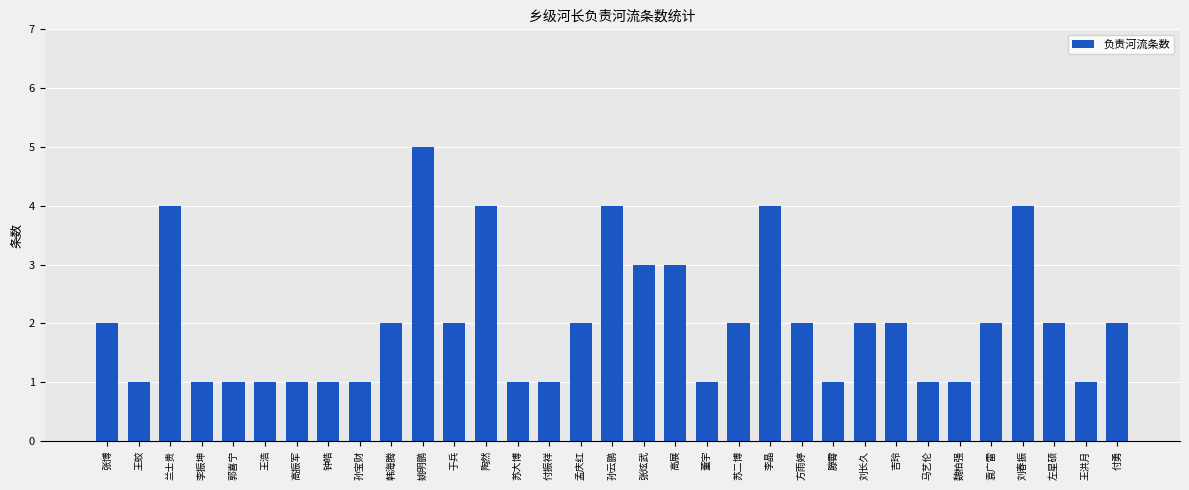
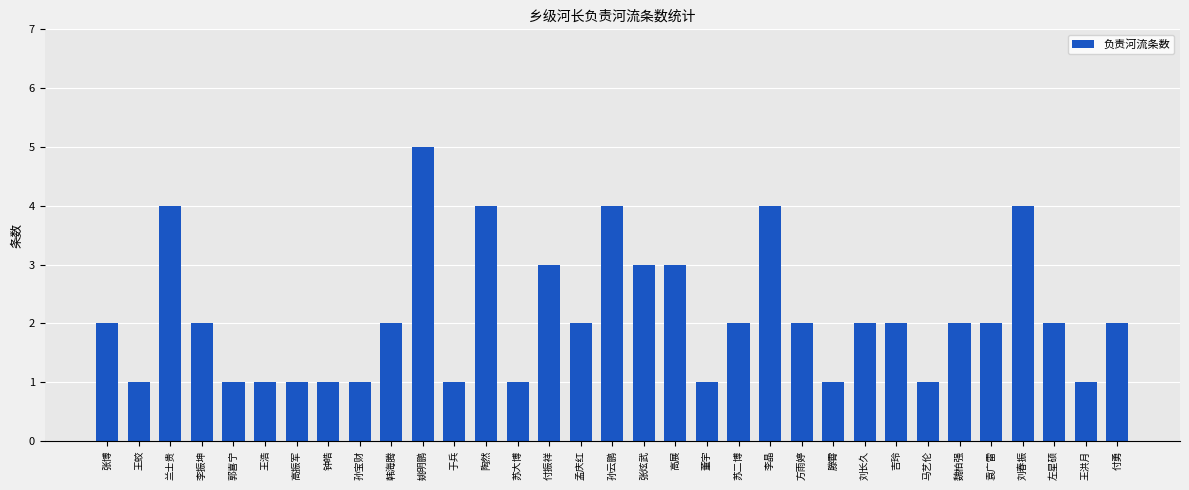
  {
    "张博": 2,
    "王蛟": 1,
    "兰士贵": 4,
-   "李振坤": 1,
+   "李振坤": 2,
    "郭喜宁": 1,
    "王浩": 1,
    "高振军": 1,
    "钟皓": 1,
    "孙宝财": 1,
    "韩海腾": 2,
    "姚明鹏": 5,
-   "于兵": 2,
+   "于兵": 1,
    "陶然": 4,
    "苏大博": 1,
-   "付振祥": 1,
+   "付振祥": 3,
    "孟庆红": 2,
    "孙云鹏": 4,
    "张炫武": 3,
    "高展": 3,
    "董宇": 1,
    "苏二博": 2,
    "李晶": 4,
    "方雨婷": 2,
    "滕霄": 1,
    "刘长久": 2,
    "吉玲": 2,
    "马艺伦": 1,
-   "魏柏强": 1,
+   "魏柏强": 2,
    "袁广雷": 2,
    "刘春振": 4,
    "左星硕": 2,
    "王洪月": 1,
    "付勇": 2
  }
